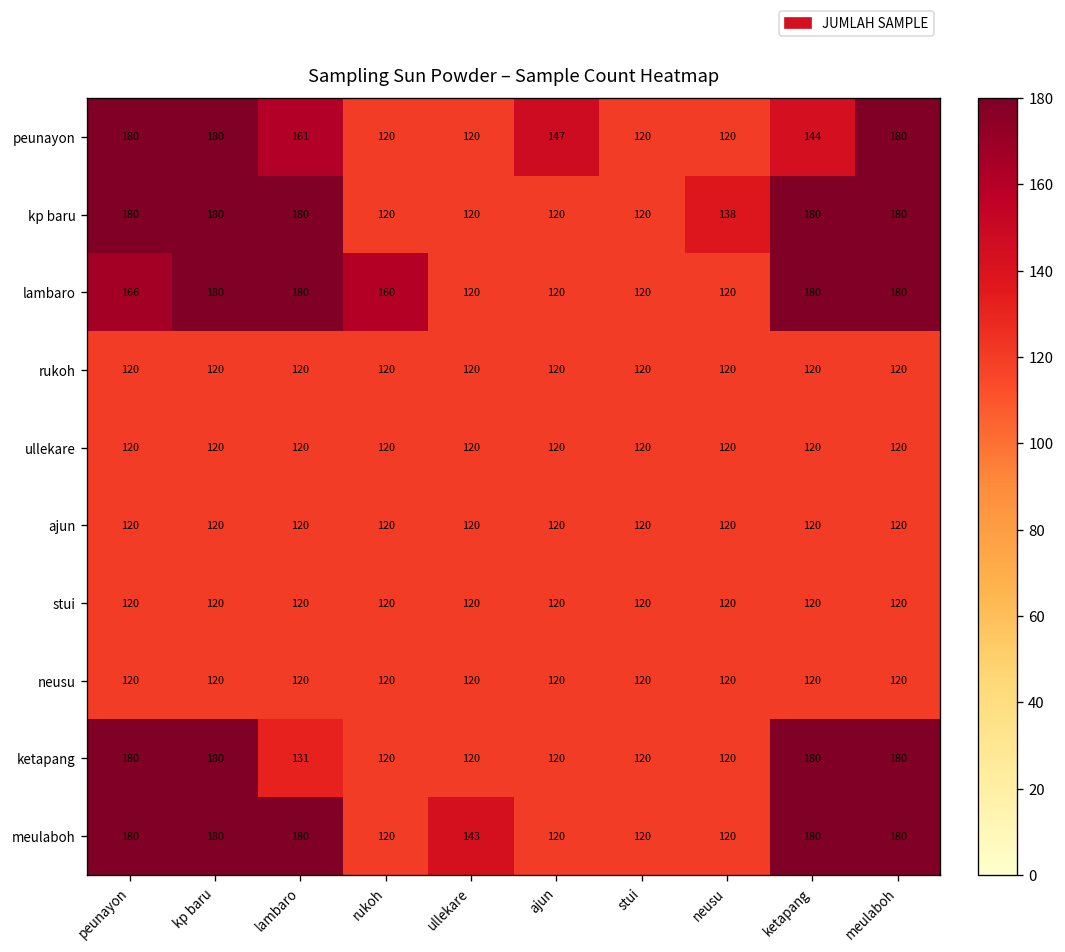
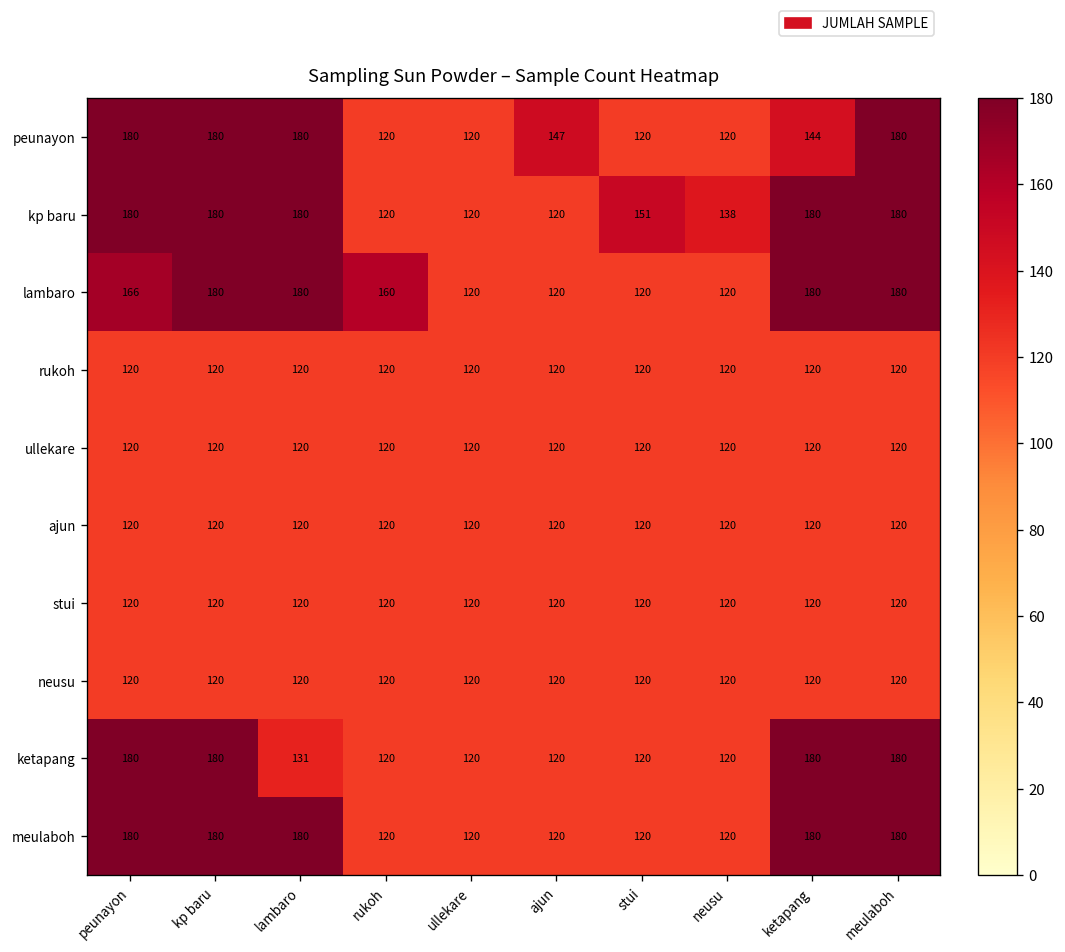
  {
    "peunayon": {
      "peunayon": 180,
      "kp baru": 180,
-     "lambaro": 161,
+     "lambaro": 180,
      "rukoh": 120,
      "ullekare": 120,
      "ajun": 147,
      "stui": 120,
      "neusu": 120,
      "ketapang": 144,
      "meulaboh": 180
    },
    "kp baru": {
      "peunayon": 180,
      "kp baru": 180,
      "lambaro": 180,
      "rukoh": 120,
      "ullekare": 120,
      "ajun": 120,
-     "stui": 120,
+     "stui": 151,
      "neusu": 138,
      "ketapang": 180,
      "meulaboh": 180
    },
    "lambaro": {
      "peunayon": 166,
      "kp baru": 180,
      "lambaro": 180,
      "rukoh": 160,
      "ullekare": 120,
      "ajun": 120,
      "stui": 120,
      "neusu": 120,
      "ketapang": 180,
      "meulaboh": 180
    },
    "rukoh": {
      "peunayon": 120,
      "kp baru": 120,
      "lambaro": 120,
      "rukoh": 120,
      "ullekare": 120,
      "ajun": 120,
      "stui": 120,
      "neusu": 120,
      "ketapang": 120,
      "meulaboh": 120
    },
    "ullekare": {
      "peunayon": 120,
      "kp baru": 120,
      "lambaro": 120,
      "rukoh": 120,
      "ullekare": 120,
      "ajun": 120,
      "stui": 120,
      "neusu": 120,
      "ketapang": 120,
      "meulaboh": 120
    },
    "ajun": {
      "peunayon": 120,
      "kp baru": 120,
      "lambaro": 120,
      "rukoh": 120,
      "ullekare": 120,
      "ajun": 120,
      "stui": 120,
      "neusu": 120,
      "ketapang": 120,
      "meulaboh": 120
    },
    "stui": {
      "peunayon": 120,
      "kp baru": 120,
      "lambaro": 120,
      "rukoh": 120,
      "ullekare": 120,
      "ajun": 120,
      "stui": 120,
      "neusu": 120,
      "ketapang": 120,
      "meulaboh": 120
    },
    "neusu": {
      "peunayon": 120,
      "kp baru": 120,
      "lambaro": 120,
      "rukoh": 120,
      "ullekare": 120,
      "ajun": 120,
      "stui": 120,
      "neusu": 120,
      "ketapang": 120,
      "meulaboh": 120
    },
    "ketapang": {
      "peunayon": 180,
      "kp baru": 180,
      "lambaro": 131,
      "rukoh": 120,
      "ullekare": 120,
      "ajun": 120,
      "stui": 120,
      "neusu": 120,
      "ketapang": 180,
      "meulaboh": 180
    },
    "meulaboh": {
      "peunayon": 180,
      "kp baru": 180,
      "lambaro": 180,
      "rukoh": 120,
-     "ullekare": 143,
+     "ullekare": 120,
      "ajun": 120,
      "stui": 120,
      "neusu": 120,
      "ketapang": 180,
      "meulaboh": 180
    }
  }
